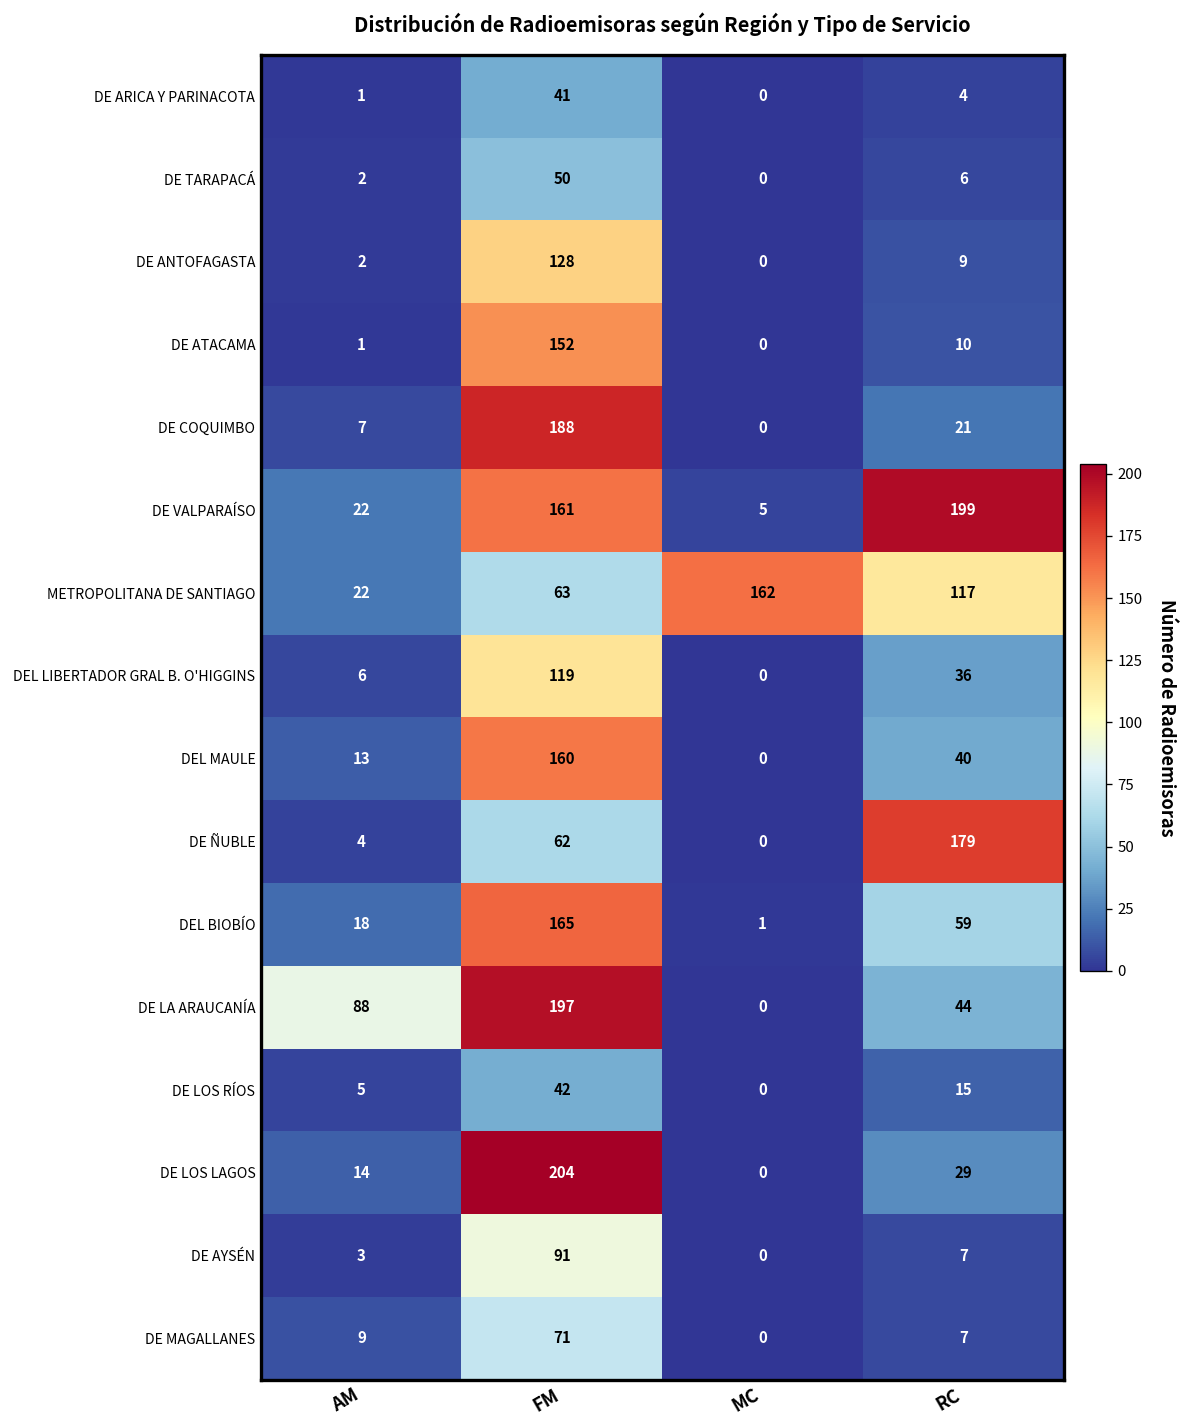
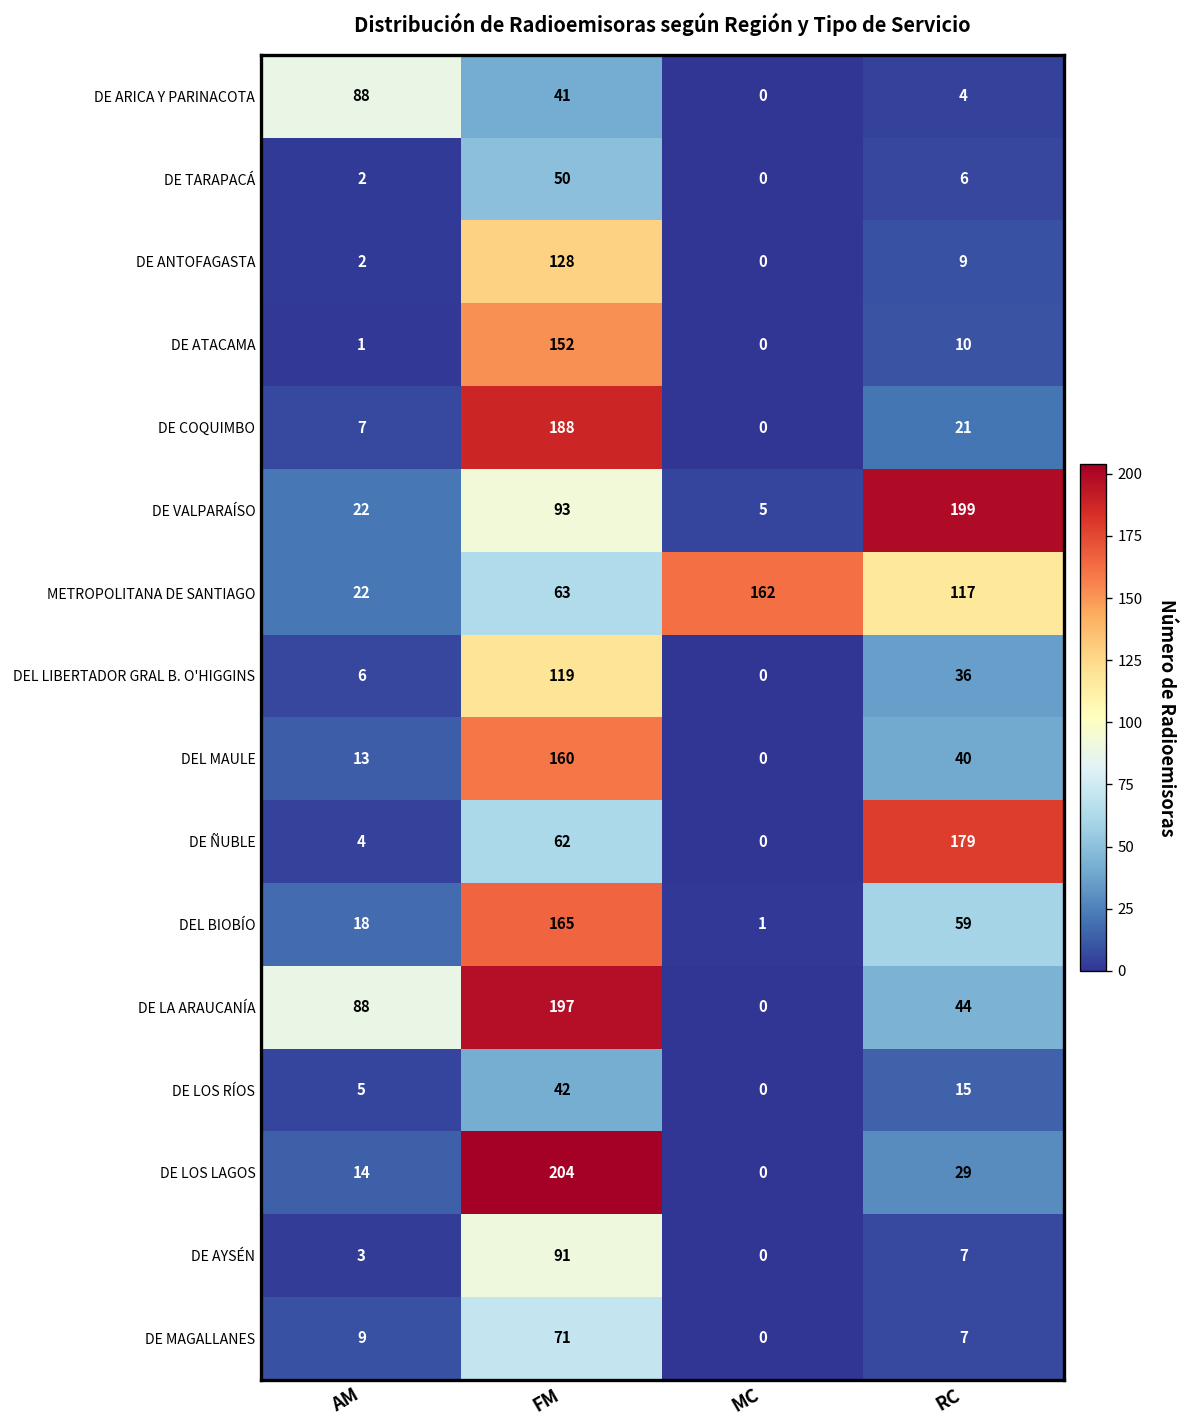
  {
    "DE ARICA Y PARINACOTA": {
-     "AM": 1,
+     "AM": 88,
      "FM": 41,
      "MC": 0,
      "RC": 4
    },
    "DE TARAPACÁ": {
      "AM": 2,
      "FM": 50,
      "MC": 0,
      "RC": 6
    },
    "DE ANTOFAGASTA": {
      "AM": 2,
      "FM": 128,
      "MC": 0,
      "RC": 9
    },
    "DE ATACAMA": {
      "AM": 1,
      "FM": 152,
      "MC": 0,
      "RC": 10
    },
    "DE COQUIMBO": {
      "AM": 7,
      "FM": 188,
      "MC": 0,
      "RC": 21
    },
    "DE VALPARAÍSO": {
      "AM": 22,
-     "FM": 161,
+     "FM": 93,
      "MC": 5,
      "RC": 199
    },
    "METROPOLITANA DE SANTIAGO": {
      "AM": 22,
      "FM": 63,
      "MC": 162,
      "RC": 117
    },
    "DEL LIBERTADOR GRAL B. O'HIGGINS": {
      "AM": 6,
      "FM": 119,
      "MC": 0,
      "RC": 36
    },
    "DEL MAULE": {
      "AM": 13,
      "FM": 160,
      "MC": 0,
      "RC": 40
    },
    "DE ÑUBLE": {
      "AM": 4,
      "FM": 62,
      "MC": 0,
      "RC": 179
    },
    "DEL BIOBÍO": {
      "AM": 18,
      "FM": 165,
      "MC": 1,
      "RC": 59
    },
    "DE LA ARAUCANÍA": {
      "AM": 88,
      "FM": 197,
      "MC": 0,
      "RC": 44
    },
    "DE LOS RÍOS": {
      "AM": 5,
      "FM": 42,
      "MC": 0,
      "RC": 15
    },
    "DE LOS LAGOS": {
      "AM": 14,
      "FM": 204,
      "MC": 0,
      "RC": 29
    },
    "DE AYSÉN": {
      "AM": 3,
      "FM": 91,
      "MC": 0,
      "RC": 7
    },
    "DE MAGALLANES": {
      "AM": 9,
      "FM": 71,
      "MC": 0,
      "RC": 7
    }
  }
